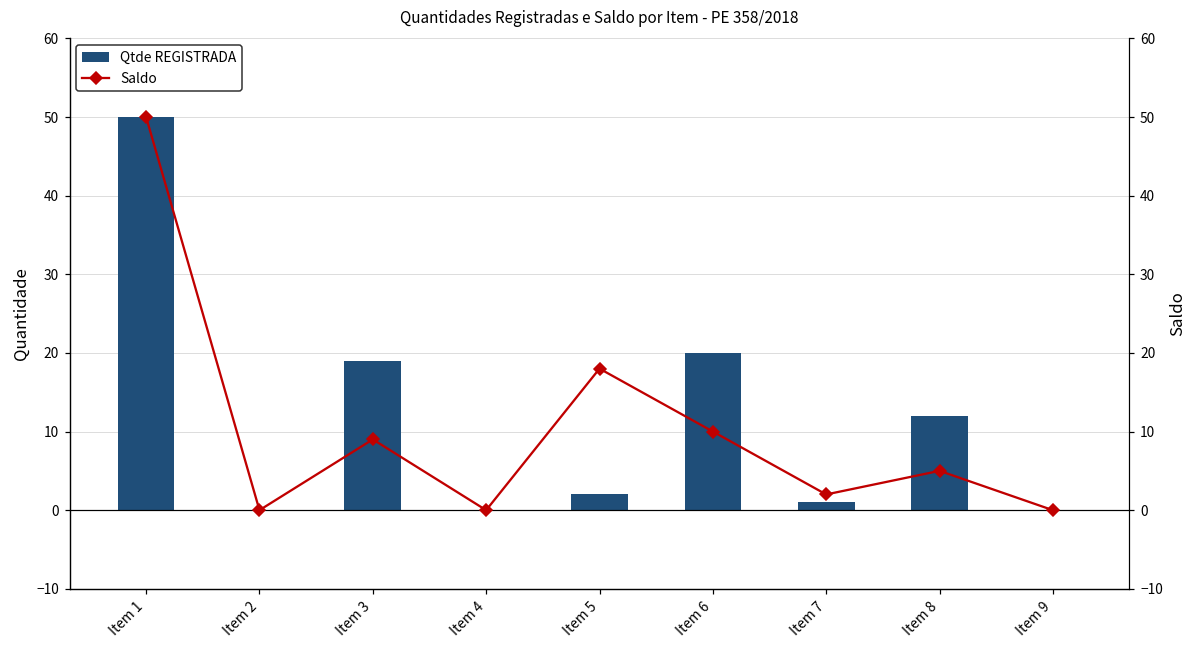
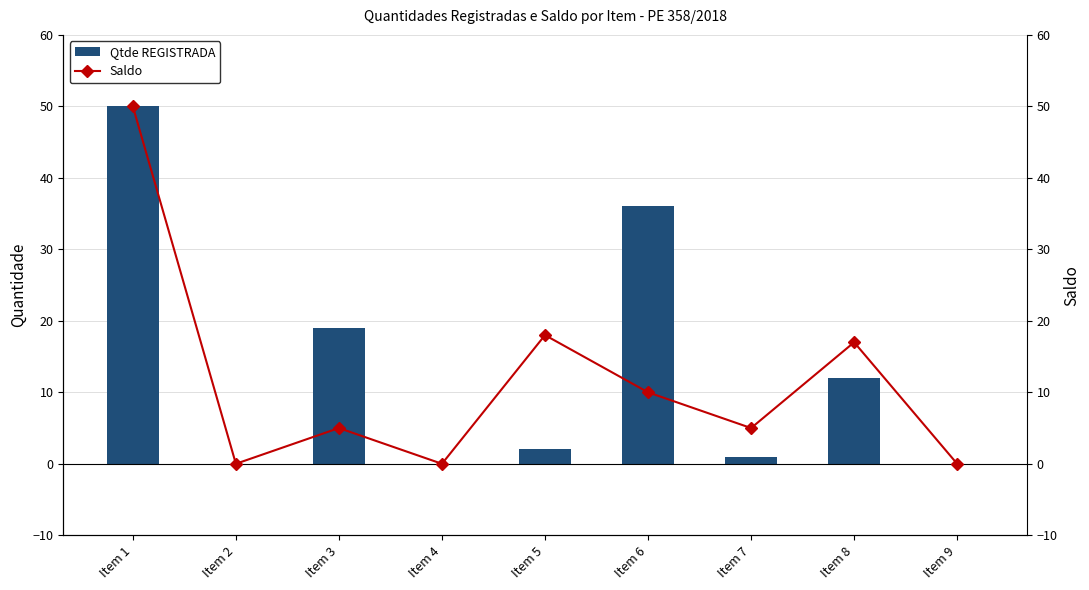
  {
    "Qtde REGISTRADA": {
      "Item 1": 50,
      "Item 2": 0,
      "Item 3": 19,
      "Item 4": 0,
      "Item 5": 2,
-     "Item 6": 20,
+     "Item 6": 36,
      "Item 7": 1,
      "Item 8": 12,
      "Item 9": 0
    },
    "Saldo": {
      "Item 1": 50,
      "Item 2": 0,
-     "Item 3": 9,
+     "Item 3": 5,
      "Item 4": 0,
      "Item 5": 18,
      "Item 6": 10,
-     "Item 7": 2,
-     "Item 8": 5,
+     "Item 7": 5,
+     "Item 8": 17,
      "Item 9": 0
    }
  }
